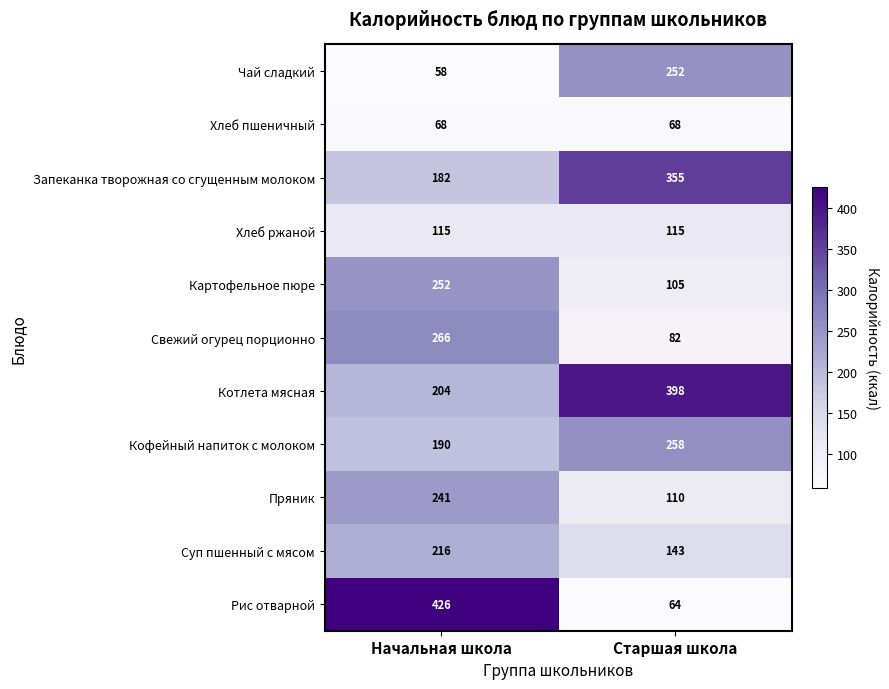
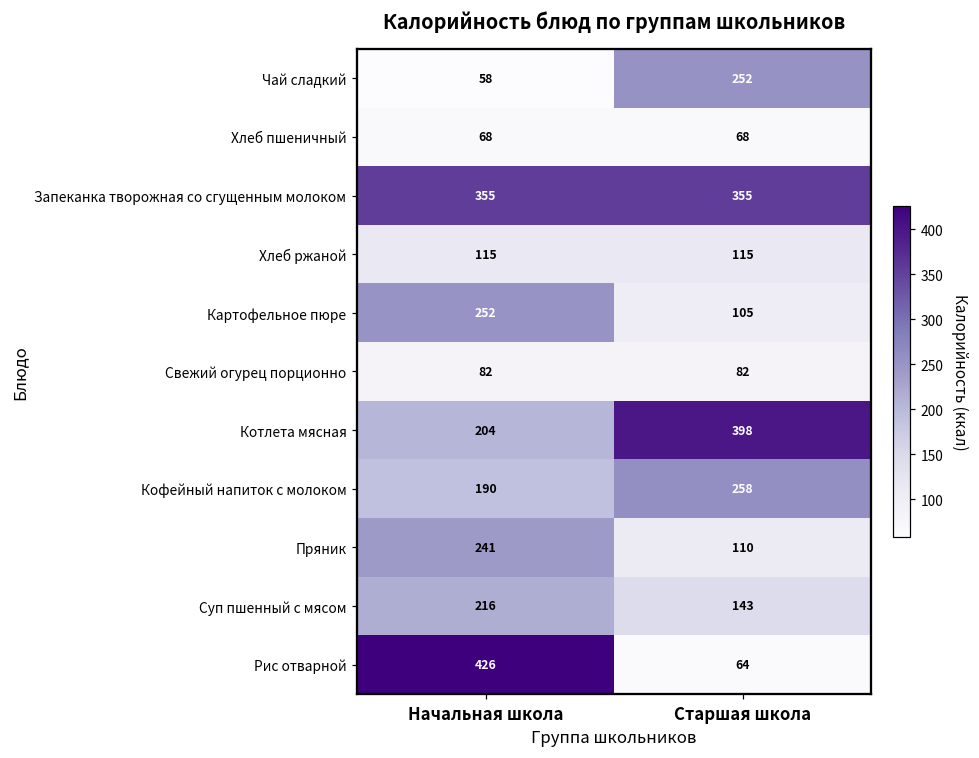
  {
    "Чай сладкий": {
      "Начальная школа": 58,
      "Старшая школа": 252
    },
    "Хлеб пшеничный": {
      "Начальная школа": 68,
      "Старшая школа": 68
    },
    "Запеканка творожная со сгущенным молоком": {
-     "Начальная школа": 182,
+     "Начальная школа": 355,
      "Старшая школа": 355
    },
    "Хлеб ржаной": {
      "Начальная школа": 115,
      "Старшая школа": 115
    },
    "Картофельное пюре": {
      "Начальная школа": 252,
      "Старшая школа": 105
    },
    "Свежий огурец порционно": {
-     "Начальная школа": 266,
+     "Начальная школа": 82,
      "Старшая школа": 82
    },
    "Котлета мясная": {
      "Начальная школа": 204,
      "Старшая школа": 398
    },
    "Кофейный напиток с молоком": {
      "Начальная школа": 190,
      "Старшая школа": 258
    },
    "Пряник": {
      "Начальная школа": 241,
      "Старшая школа": 110
    },
    "Суп пшенный с мясом": {
      "Начальная школа": 216,
      "Старшая школа": 143
    },
    "Рис отварной": {
      "Начальная школа": 426,
      "Старшая школа": 64
    }
  }
